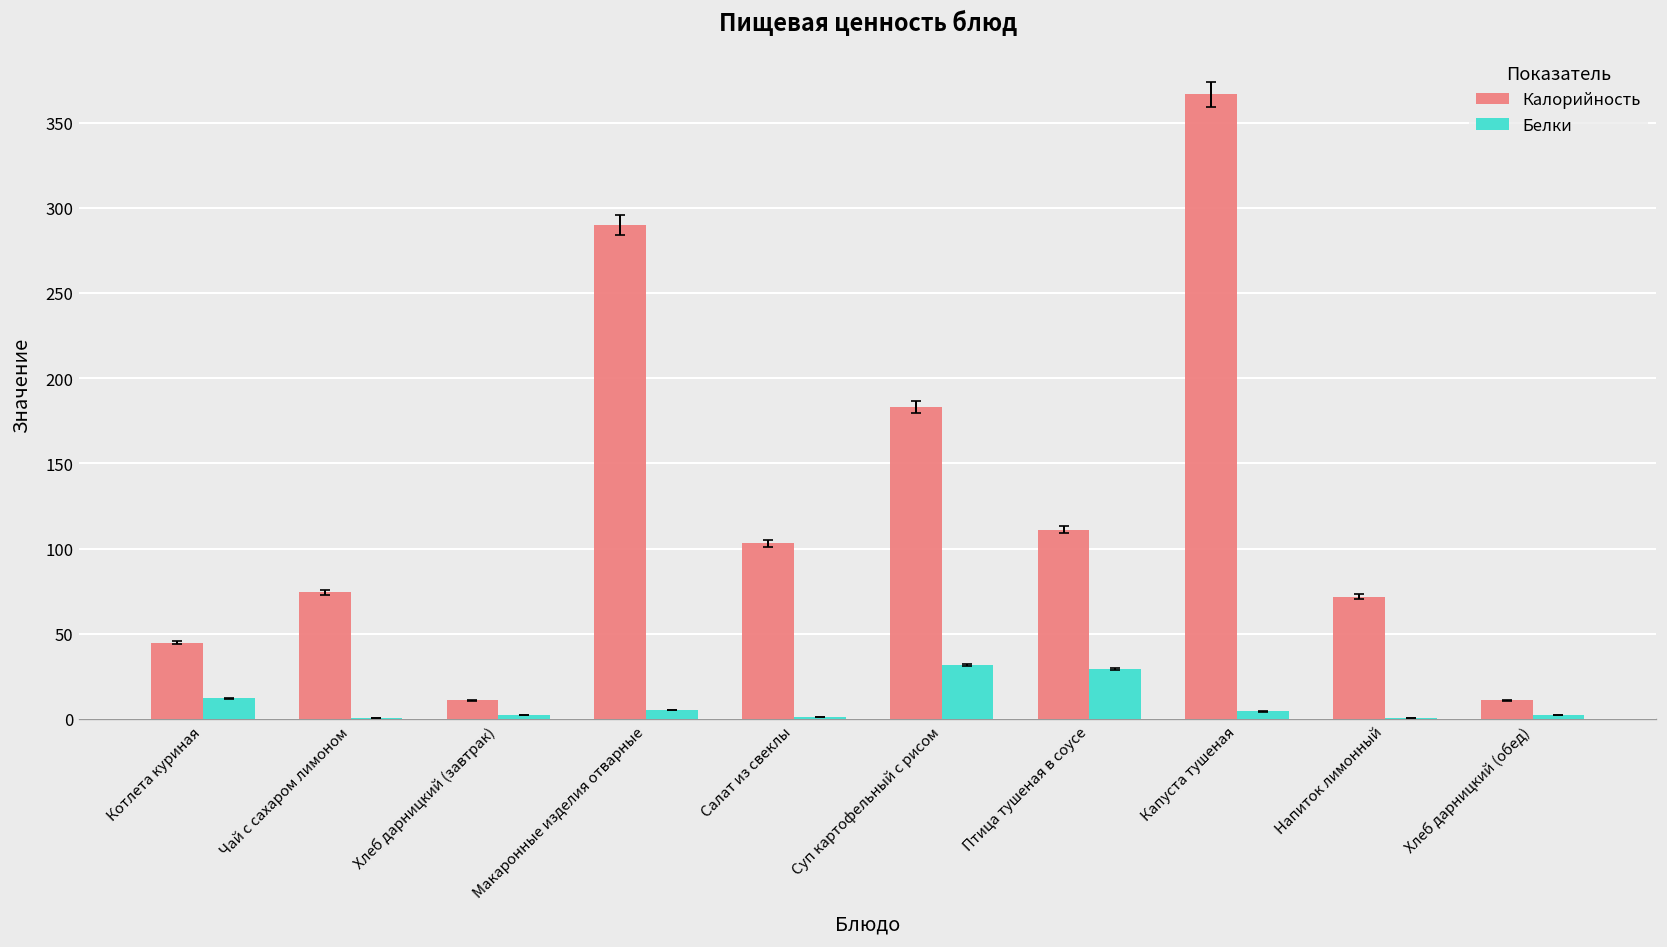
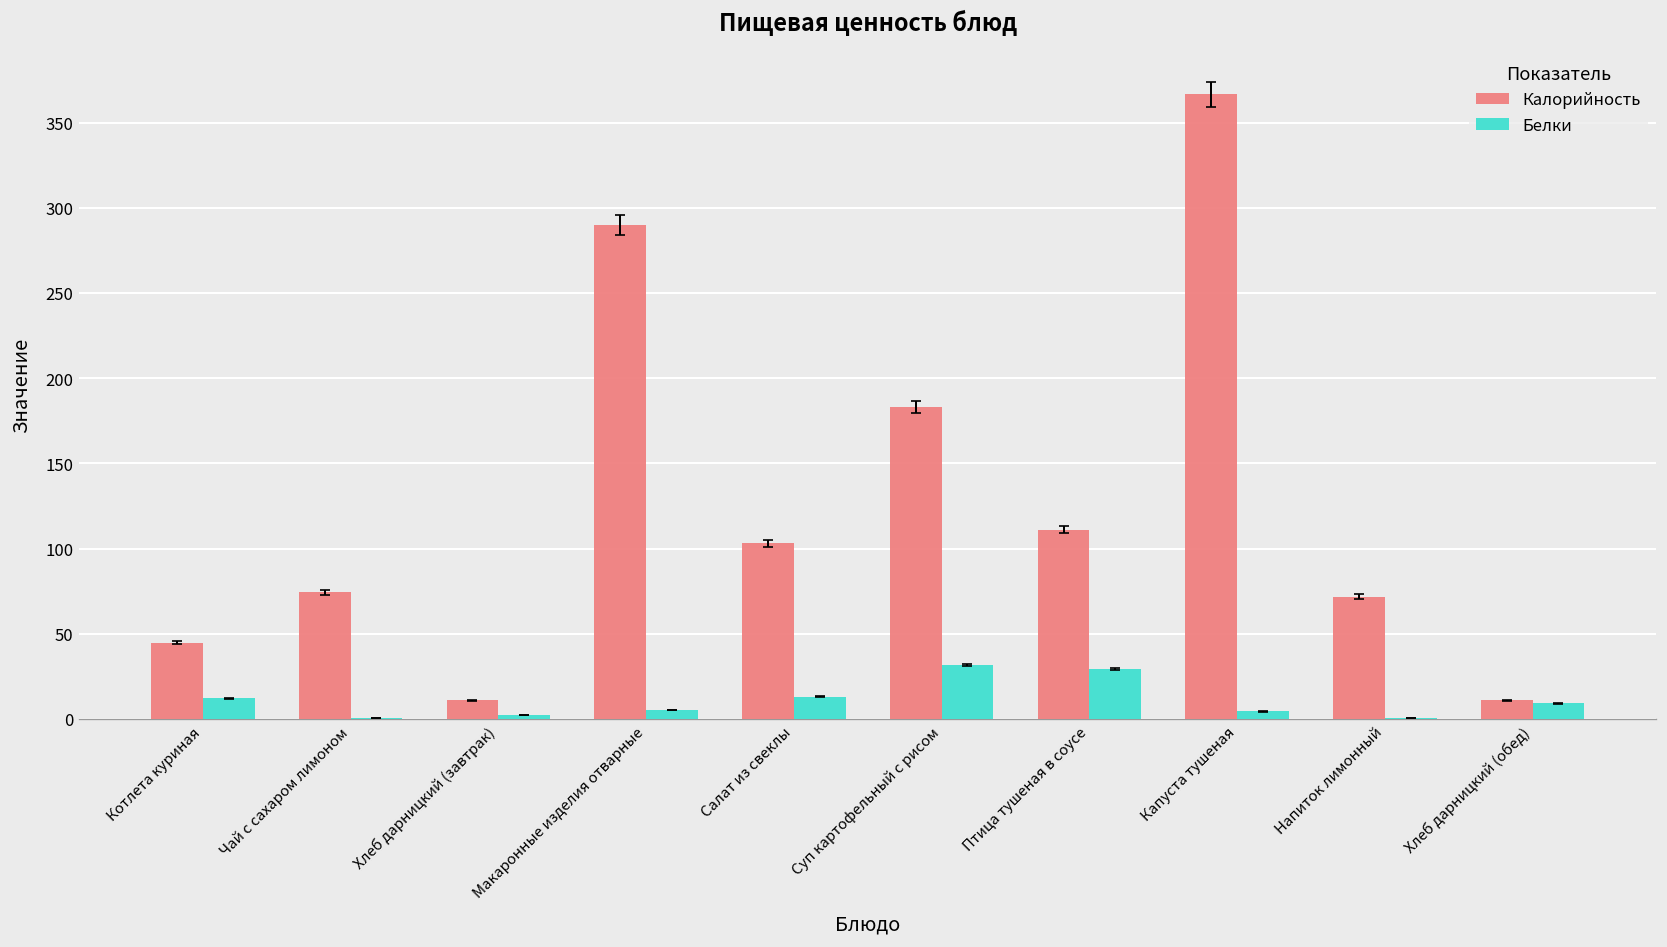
  {
    "Калорийность": {
      "Котлета куриная": 45,
      "Чай с сахаром лимоном": 74,
      "Хлеб дарницкий (завтрак)": 11,
      "Макаронные изделия отварные": 290,
      "Салат из свеклы": 103,
      "Суп картофельный с рисом": 183,
      "Птица тушеная в соусе": 111,
      "Капуста тушеная": 366,
      "Напиток лимонный": 72,
      "Хлеб дарницкий (обед)": 11
    },
    "Белки": {
      "Котлета куриная": 12,
      "Хлеб дарницкий (завтрак)": 2,
      "Макаронные изделия отварные": 5,
-     "Салат из свеклы": 1,
+     "Салат из свеклы": 13,
      "Суп картофельный с рисом": 32,
      "Птица тушеная в соусе": 30,
      "Капуста тушеная": 4,
-     "Хлеб дарницкий (обед)": 2
+     "Хлеб дарницкий (обед)": 9
    }
  }
